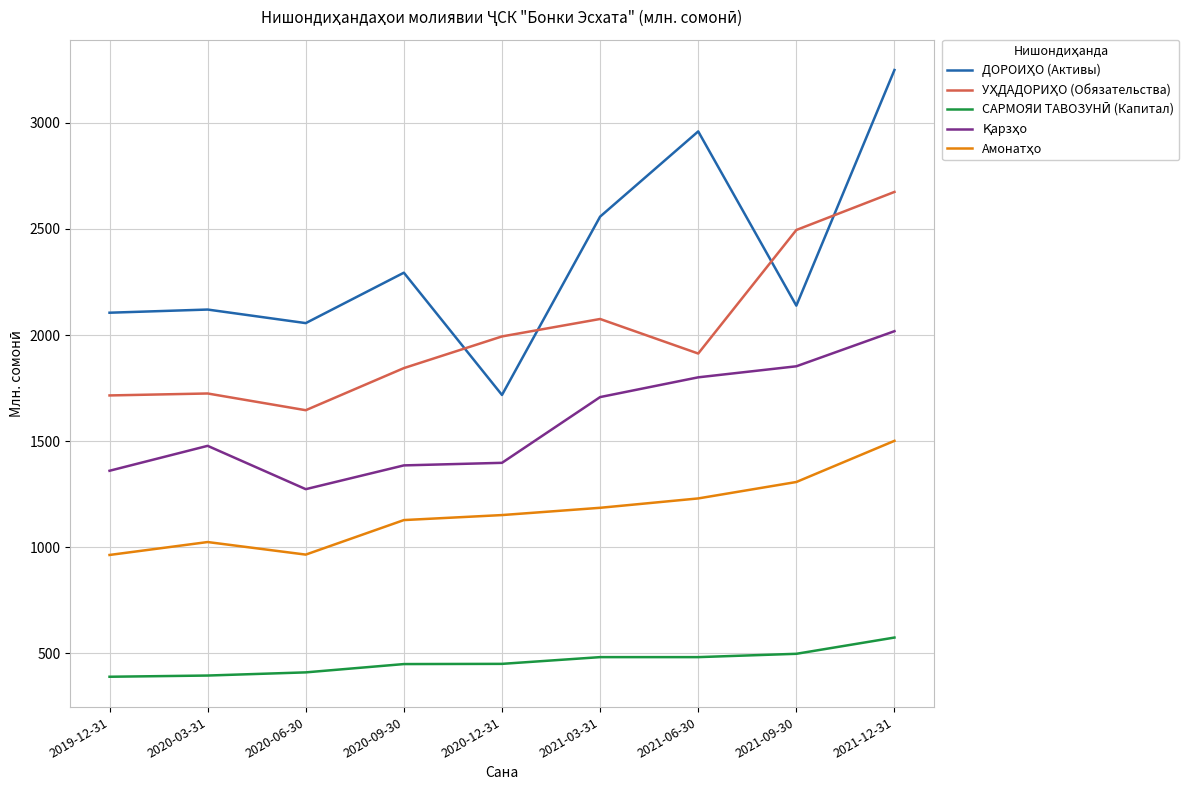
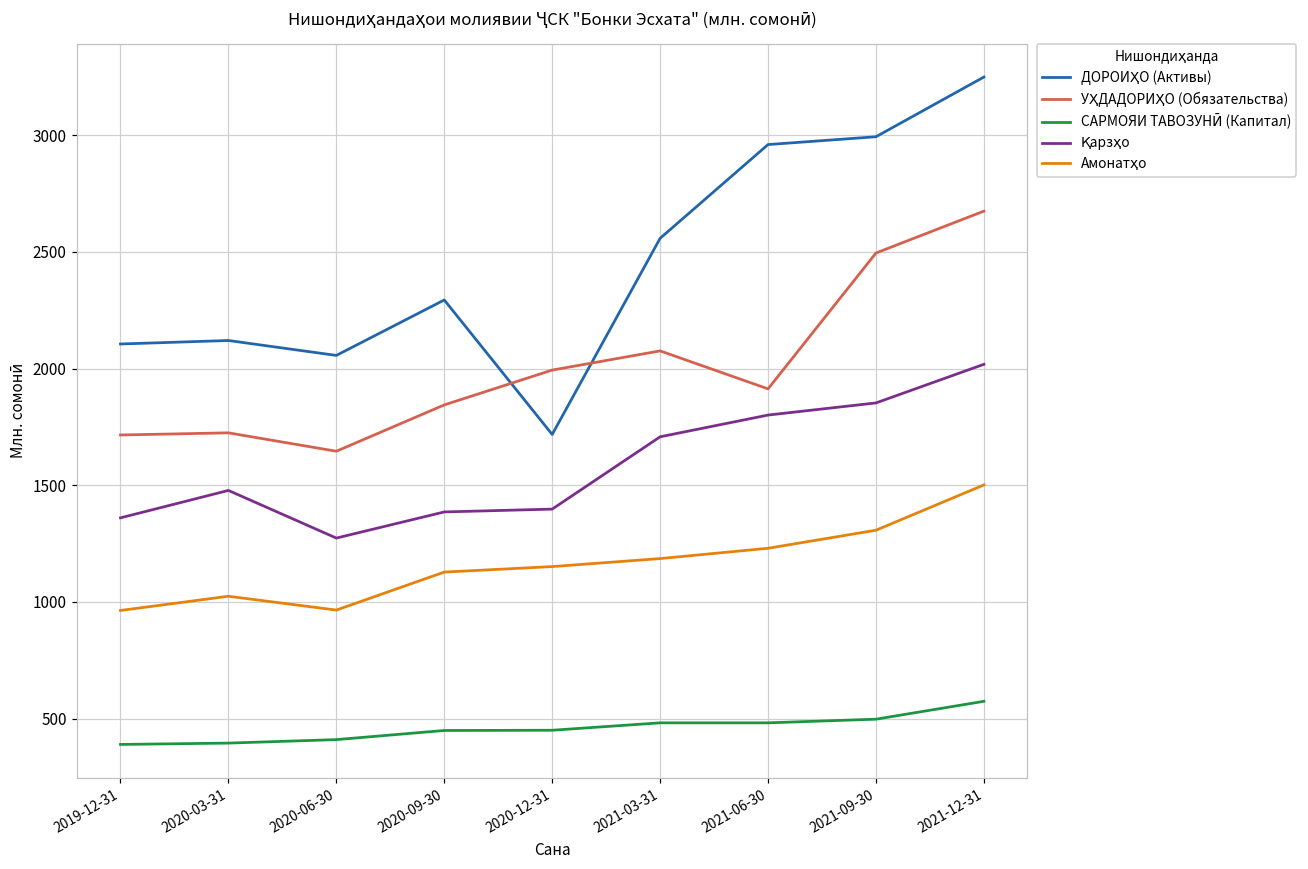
  {
    "ДОРОИҲО (Активы)": {
      "2019-12-31": 2110,
      "2020-03-31": 2120,
      "2020-06-30": 2060,
      "2020-09-30": 2290,
      "2020-12-31": 1720,
      "2021-03-31": 2560,
      "2021-06-30": 2960,
-     "2021-09-30": 2140,
+     "2021-09-30": 2990,
      "2021-12-31": 3250
    },
    "УҲДАДОРИҲО (Обязательства)": {
      "2019-12-31": 1720,
      "2020-03-31": 1720,
      "2020-06-30": 1650,
      "2020-09-30": 1840,
      "2020-12-31": 1990,
      "2021-03-31": 2080,
      "2021-06-30": 1910,
      "2021-09-30": 2490,
      "2021-12-31": 2670
    },
    "САРМОЯИ ТАВОЗУНӢ (Капитал)": {
      "2019-12-31": 390,
      "2020-03-31": 400,
      "2020-06-30": 410,
      "2020-09-30": 450,
      "2020-12-31": 450,
      "2021-03-31": 480,
      "2021-06-30": 480,
      "2021-09-30": 500,
      "2021-12-31": 570
    },
    "Қарзҳо": {
      "2019-12-31": 1360,
      "2020-03-31": 1480,
      "2020-06-30": 1270,
      "2020-09-30": 1390,
      "2020-12-31": 1400,
      "2021-03-31": 1710,
      "2021-06-30": 1800,
      "2021-09-30": 1850,
      "2021-12-31": 2020
    },
    "Амонатҳо": {
      "2019-12-31": 960,
      "2020-03-31": 1020,
      "2020-06-30": 970,
      "2020-09-30": 1130,
      "2020-12-31": 1150,
      "2021-03-31": 1190,
      "2021-06-30": 1230,
      "2021-09-30": 1310,
      "2021-12-31": 1500
    }
  }
